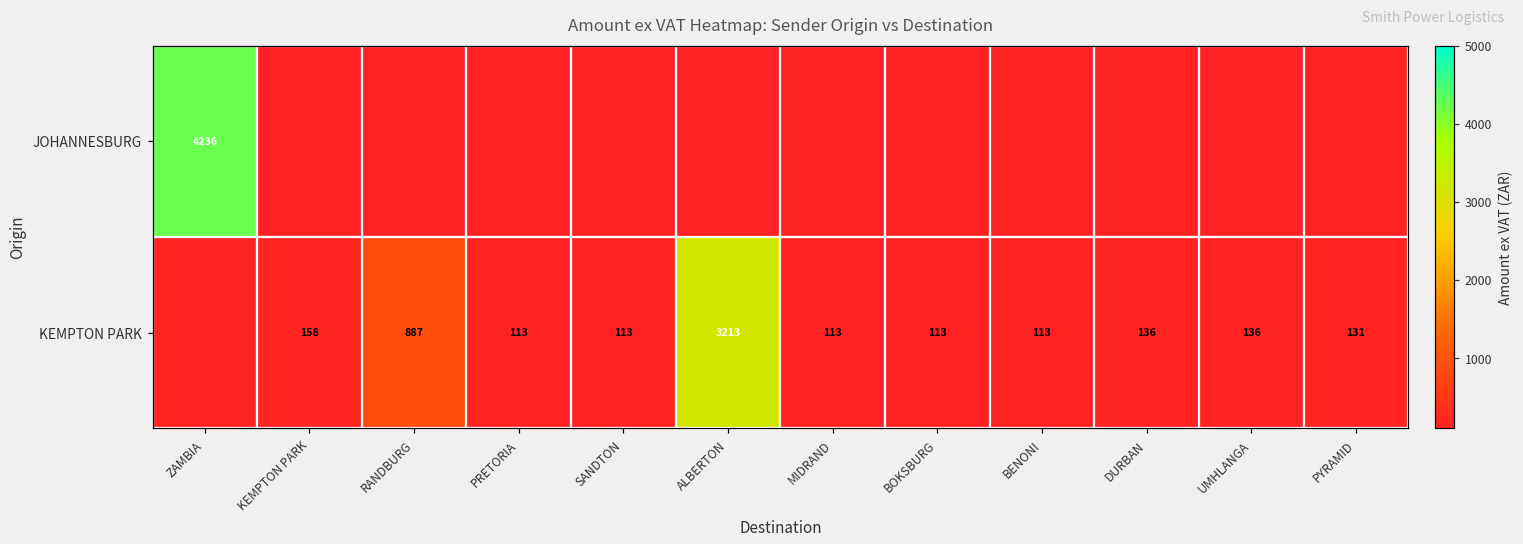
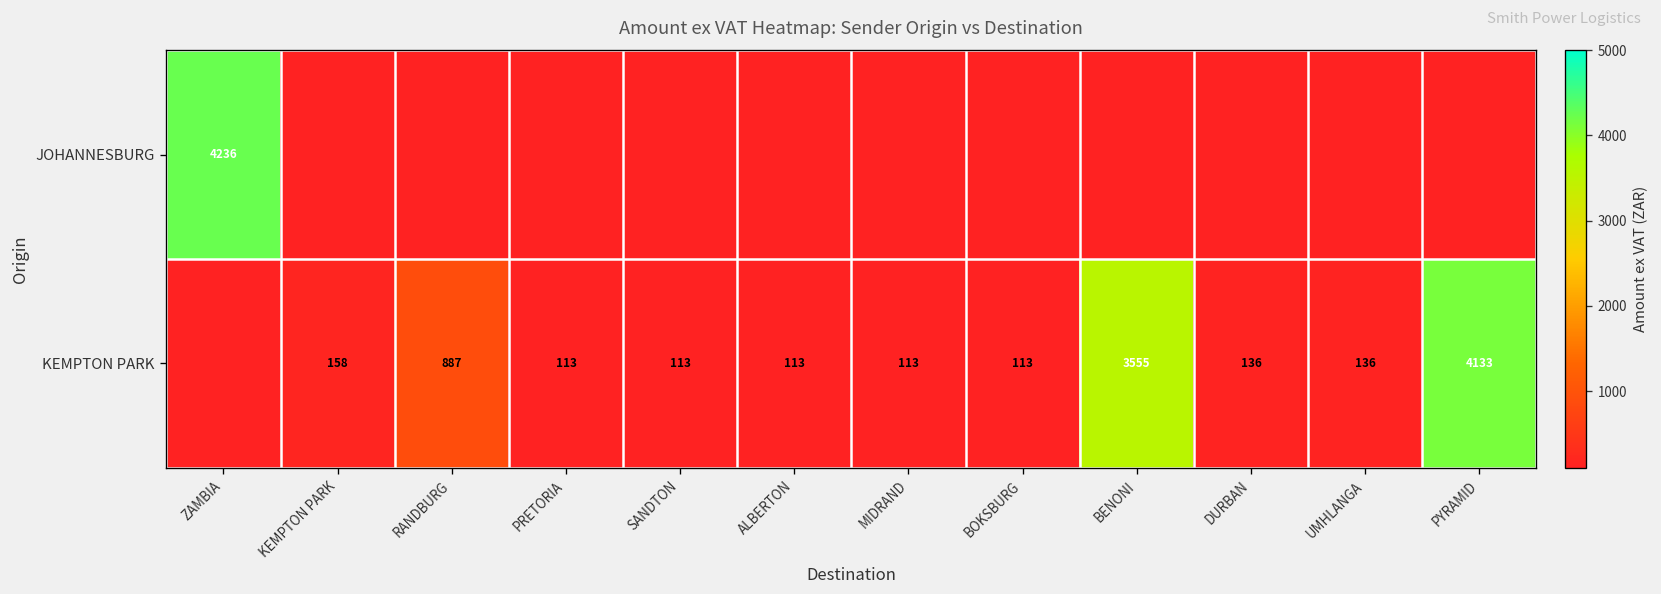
  {
    "JOHANNESBURG": {
      "ZAMBIA": 4236
    },
    "KEMPTON PARK": {
      "KEMPTON PARK": 158,
      "RANDBURG": 887,
      "PRETORIA": 113,
      "SANDTON": 113,
-     "ALBERTON": 3213,
+     "ALBERTON": 113,
      "MIDRAND": 113,
      "BOKSBURG": 113,
-     "BENONI": 113,
+     "BENONI": 3555,
      "DURBAN": 136,
      "UMHLANGA": 136,
-     "PYRAMID": 131
+     "PYRAMID": 4133
    }
  }
